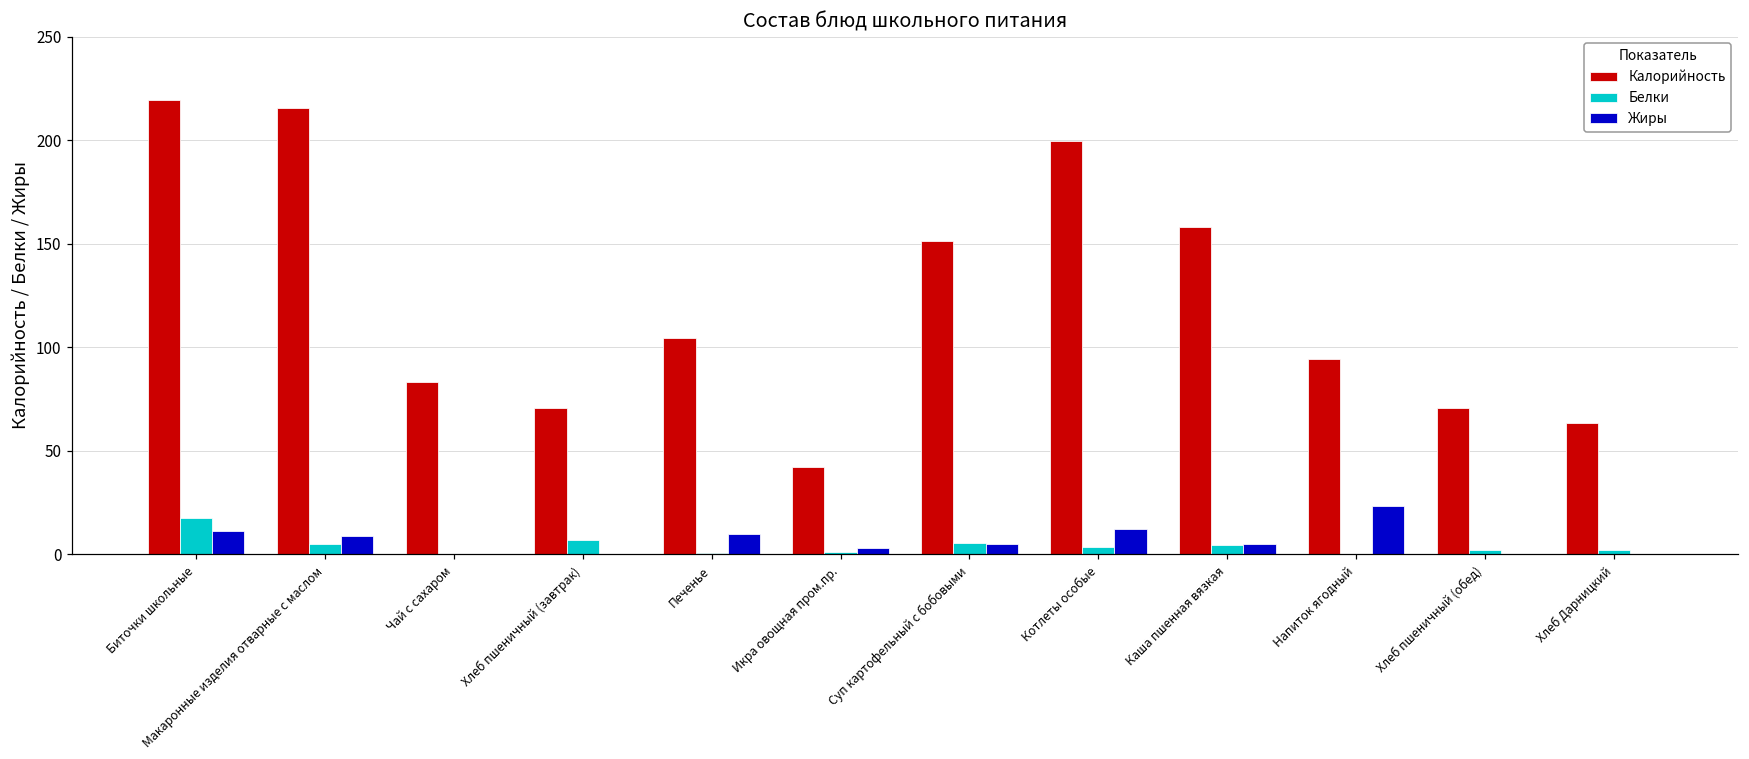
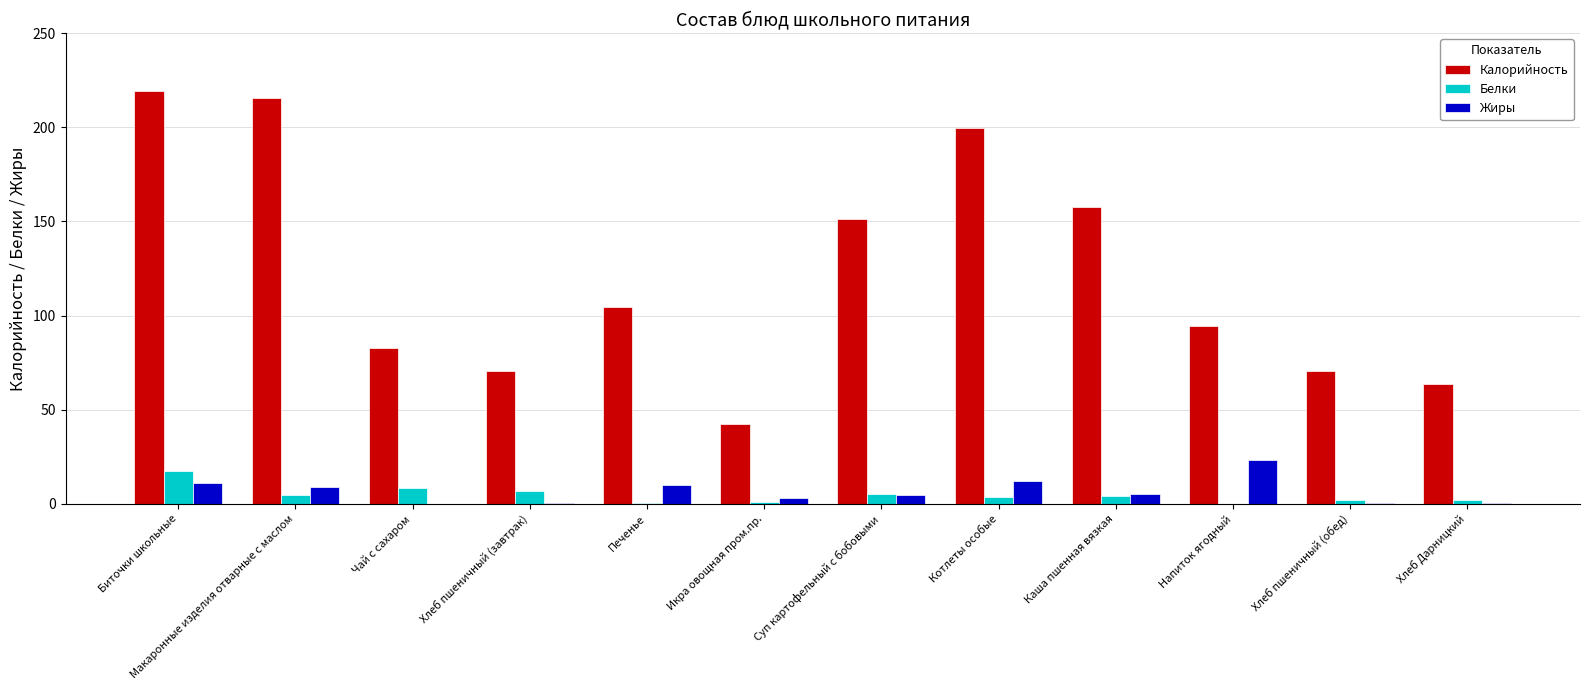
  {
    "Калорийность": {
      "Биточки школьные": 219,
      "Макаронные изделия отварные с маслом": 215,
      "Чай с сахаром": 83,
      "Хлеб пшеничный (завтрак)": 70,
      "Печенье": 105,
      "Икра овощная пром.пр.": 42,
      "Суп картофельный с бобовыми": 151,
      "Котлеты особые": 200,
      "Каша пшенная вязкая": 158,
      "Напиток ягодный": 95,
      "Хлеб пшеничный (обед)": 70,
      "Хлеб Дарницкий": 64
    },
    "Белки": {
      "Биточки школьные": 18,
      "Макаронные изделия отварные с маслом": 5,
-     "Чай с сахаром": 0,
+     "Чай с сахаром": 9,
      "Хлеб пшеничный (завтрак)": 7,
      "Суп картофельный с бобовыми": 5,
      "Котлеты особые": 3,
      "Каша пшенная вязкая": 4,
      "Хлеб пшеничный (обед)": 2,
      "Хлеб Дарницкий": 2
    },
    "Жиры": {
      "Биточки школьные": 11,
      "Макаронные изделия отварные с маслом": 9,
      "Печенье": 10,
      "Икра овощная пром.пр.": 3,
      "Суп картофельный с бобовыми": 5,
      "Котлеты особые": 12,
      "Каша пшенная вязкая": 5,
      "Напиток ягодный": 23
    }
  }
